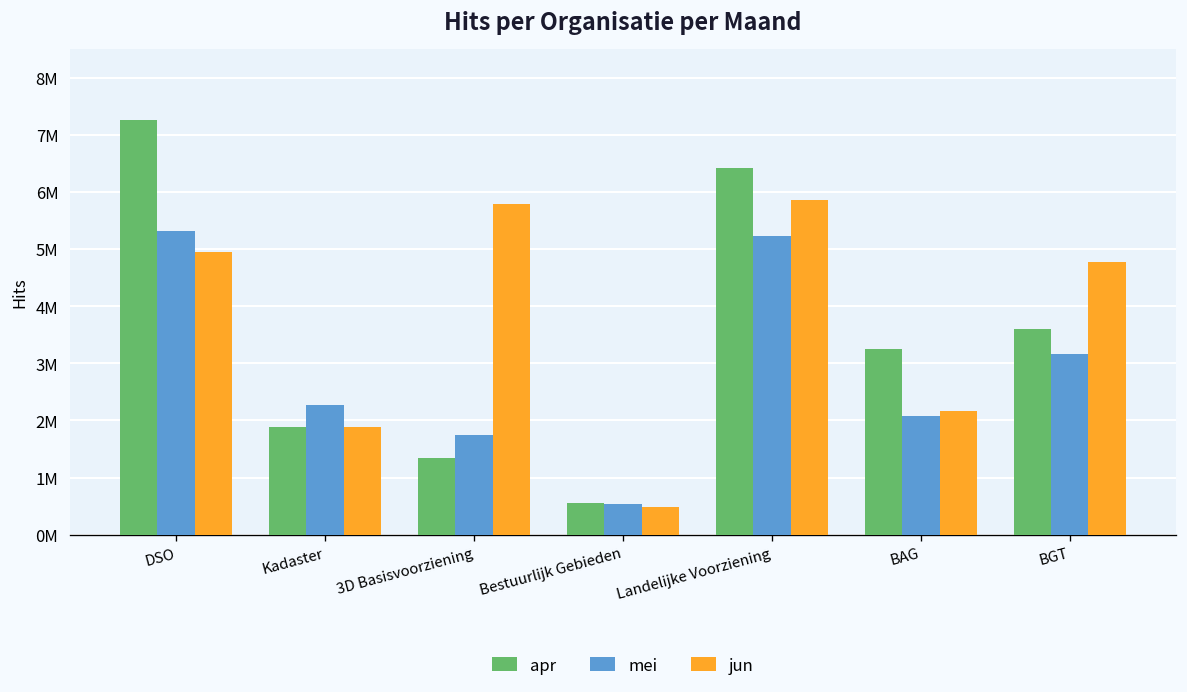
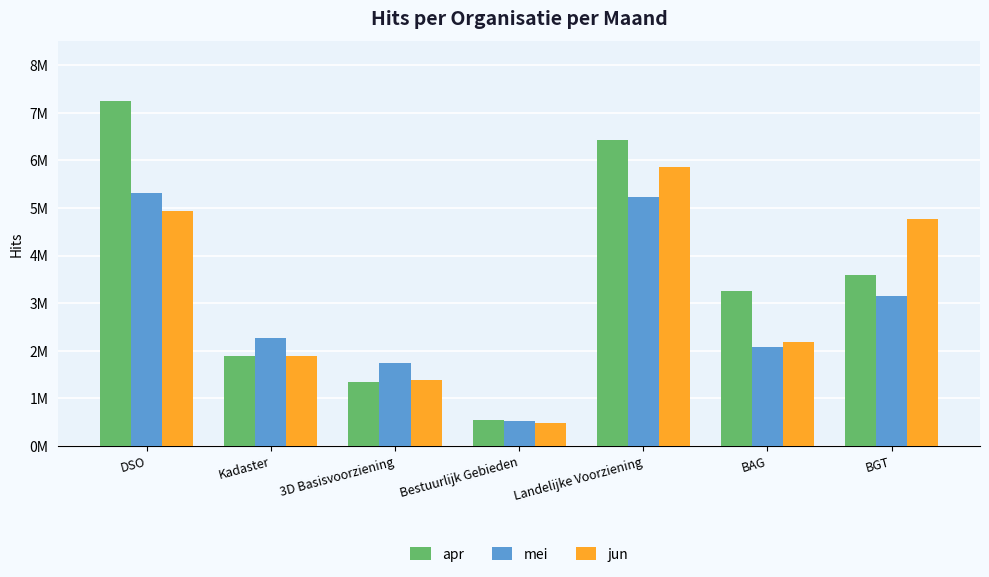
  {
    "apr": {
      "DSO": 7300000,
      "Kadaster": 1900000,
      "3D Basisvoorziening": 1300000,
      "Bestuurlijk Gebieden": 600000,
      "Landelijke Voorziening": 6400000,
      "BAG": 3200000,
      "BGT": 3600000
    },
    "mei": {
      "DSO": 5300000,
      "Kadaster": 2300000,
      "3D Basisvoorziening": 1700000,
      "Bestuurlijk Gebieden": 500000,
      "Landelijke Voorziening": 5200000,
      "BAG": 2100000,
      "BGT": 3200000
    },
    "jun": {
      "DSO": 4900000,
      "Kadaster": 1900000,
-     "3D Basisvoorziening": 5800000,
+     "3D Basisvoorziening": 1400000,
      "Bestuurlijk Gebieden": 500000,
      "Landelijke Voorziening": 5900000,
      "BAG": 2200000,
      "BGT": 4800000
    }
  }
